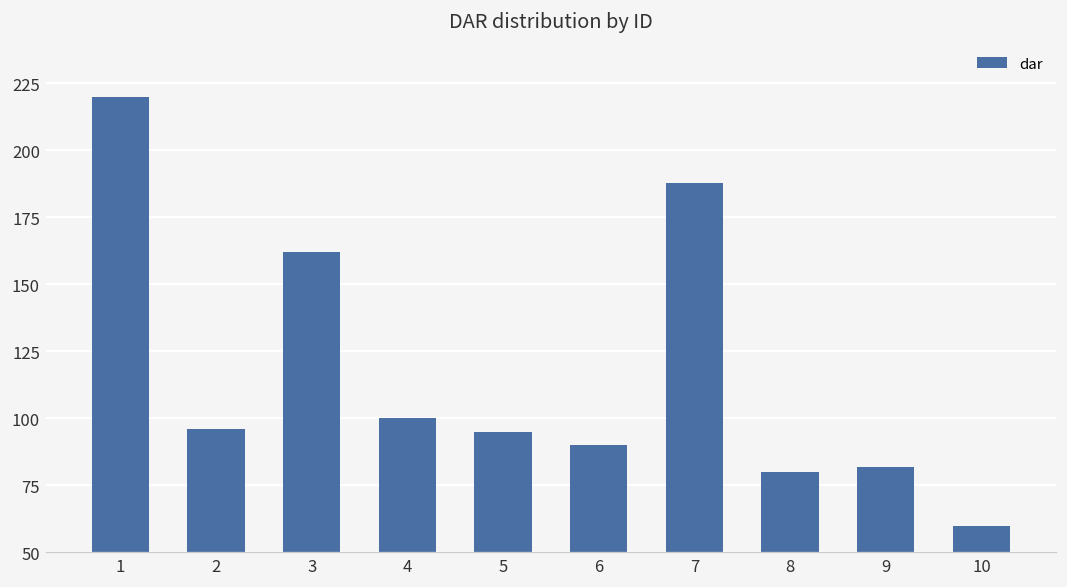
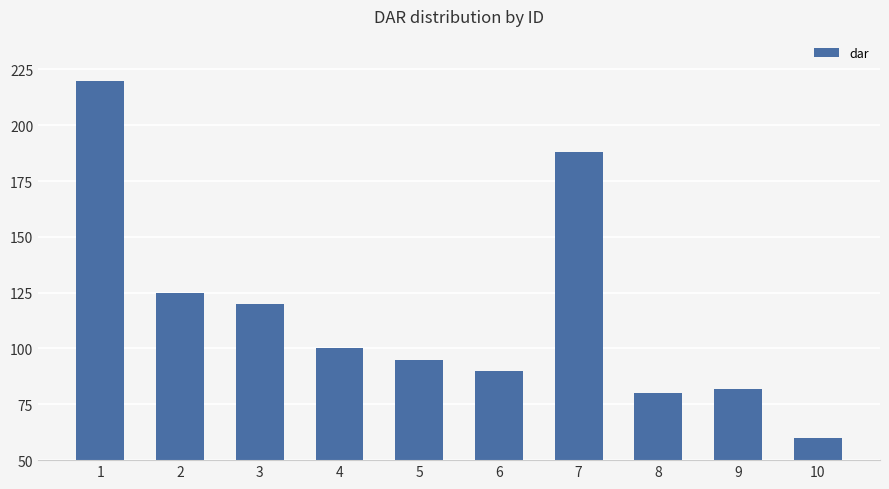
  {
    "1": 220,
-   "2": 96,
-   "3": 162,
+   "2": 125,
+   "3": 120,
    "4": 100,
    "5": 95,
    "6": 90,
    "7": 188,
    "8": 80,
    "9": 82,
    "10": 60
  }
